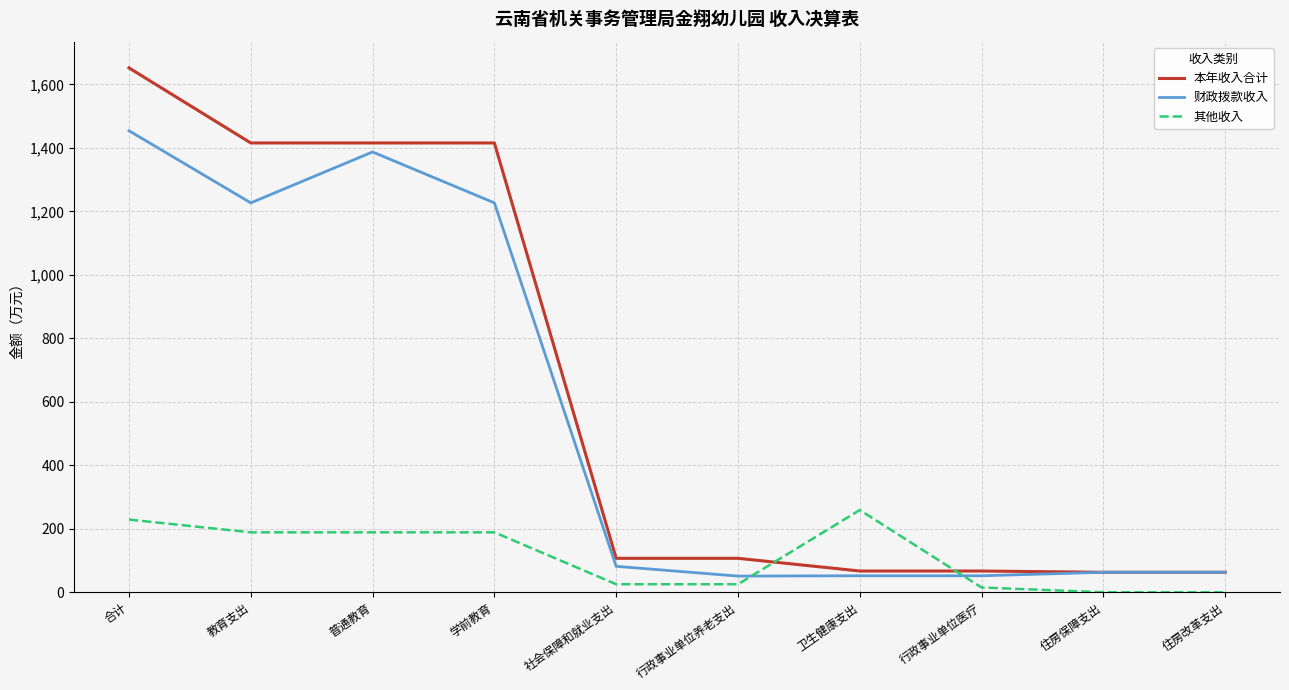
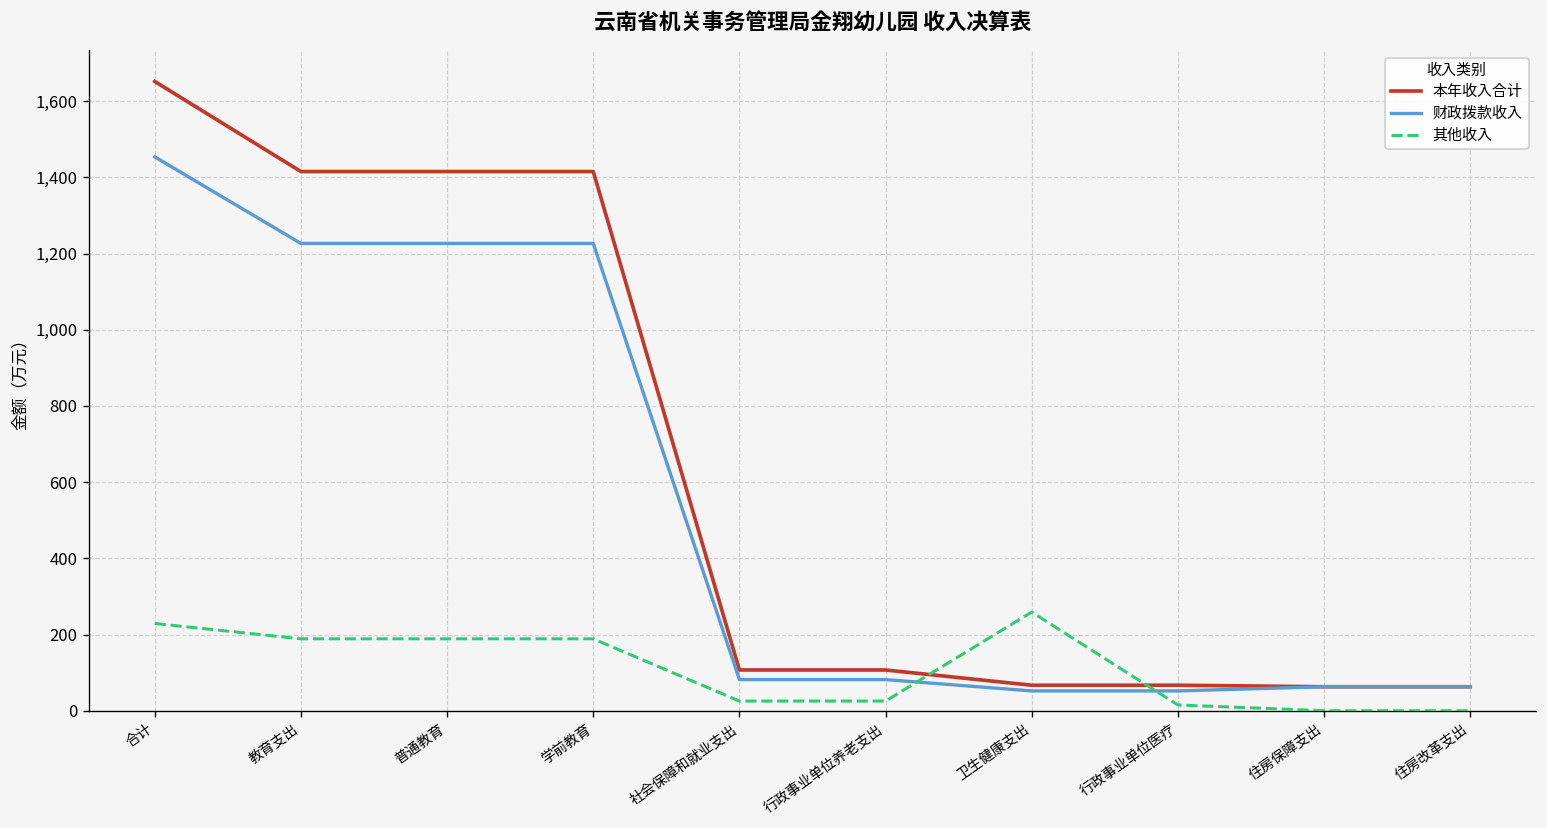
  {
    "本年收入合计": {
      "合计": "1,650",
      "教育支出": "1,420",
      "普通教育": "1,420",
      "学前教育": "1,420",
      "社会保障和就业支出": "110",
      "行政事业单位养老支出": "110",
      "卫生健康支出": "70",
      "行政事业单位医疗": "70"
    },
    "财政拨款收入": {
      "合计": "1,450",
      "教育支出": "1,230",
-     "普通教育": "1,390",
+     "普通教育": "1,230",
      "学前教育": "1,230",
      "社会保障和就业支出": "80",
-     "行政事业单位养老支出": "50",
+     "行政事业单位养老支出": "80",
      "卫生健康支出": "50",
      "行政事业单位医疗": "50"
    },
    "其他收入": {
      "合计": "230",
      "教育支出": "190",
      "普通教育": "190",
      "学前教育": "190",
      "社会保障和就业支出": "30",
      "行政事业单位养老支出": "30",
      "卫生健康支出": "260",
      "行政事业单位医疗": "10",
      "住房保障支出": "0",
      "住房改革支出": "0"
    }
  }
